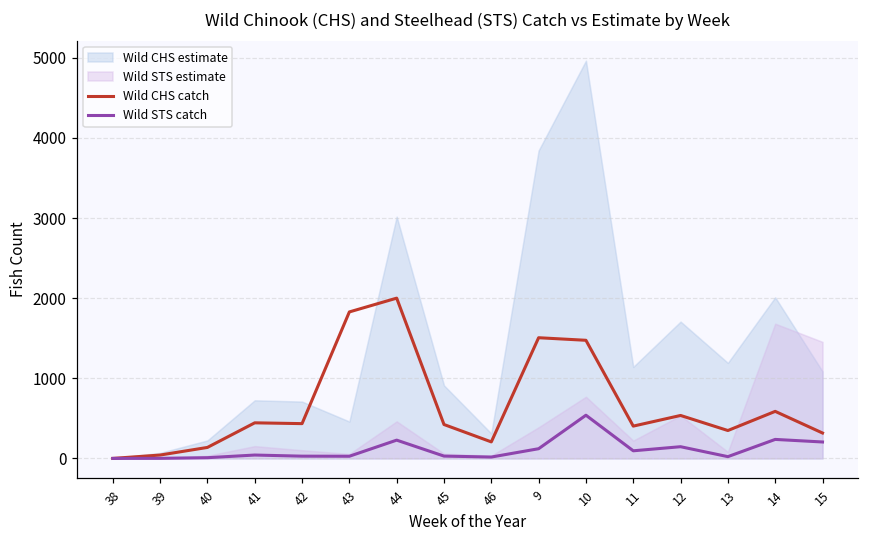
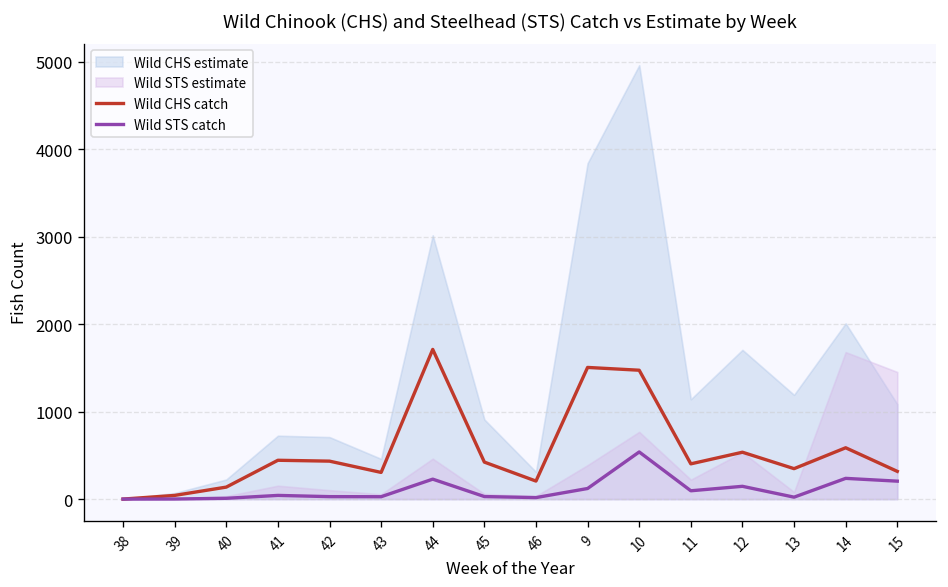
  {
    "Wild CHS catch": {
      "40": 100,
      "41": 400,
      "42": 400,
-     "43": 1800,
-     "44": 2000,
+     "43": 300,
+     "44": 1700,
      "45": 400,
      "46": 200,
      "9": 1500,
      "10": 1500,
      "11": 400,
      "13": 300,
      "14": 600,
      "15": 300
    },
    "Wild STS catch": {
      "41": 0,
      "42": 0,
      "44": 200,
      "9": 100,
      "10": 500,
      "11": 100,
      "12": 100,
      "13": 0,
      "14": 200,
      "15": 200
    }
  }
